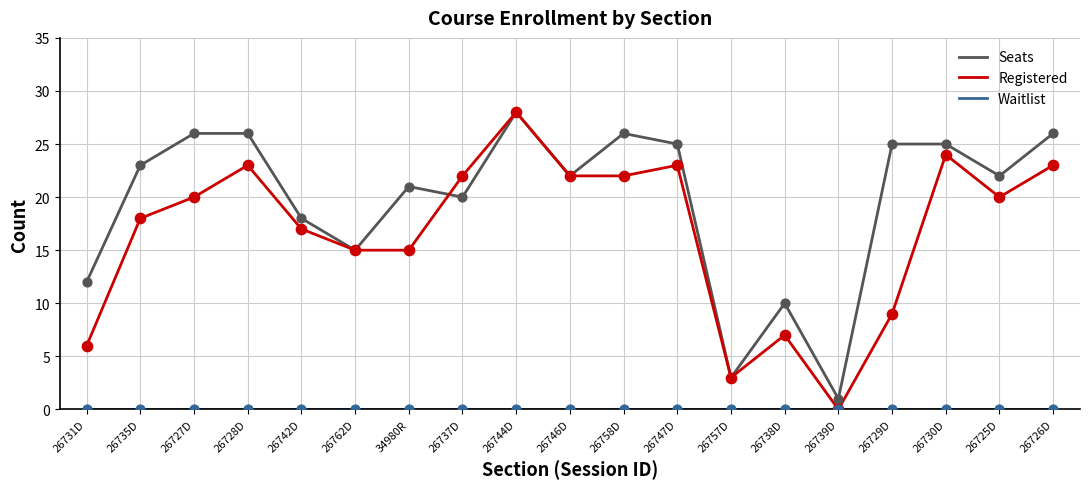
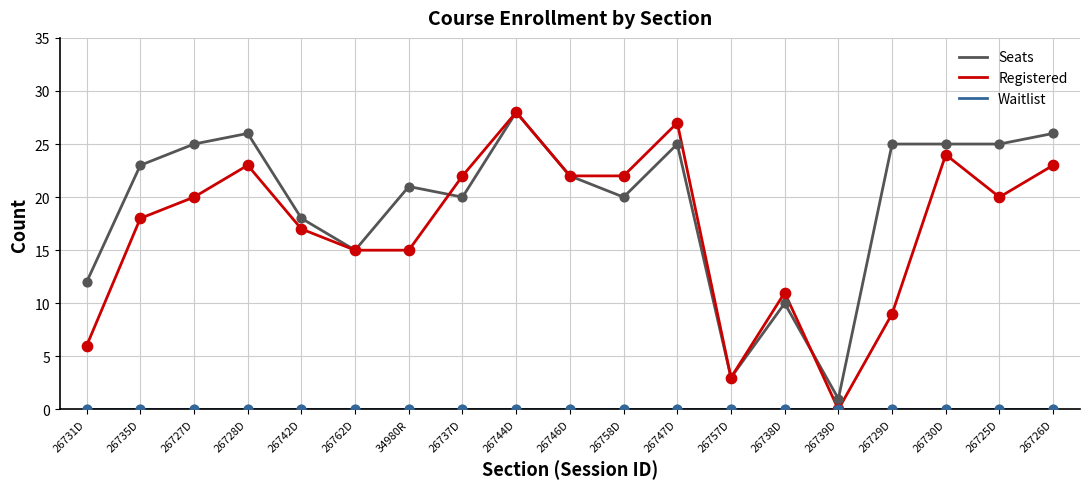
  {
    "Seats": {
      "26731D": 12,
      "26735D": 23,
-     "26727D": 26,
+     "26727D": 25,
      "26728D": 26,
      "26742D": 18,
      "34980R": 21,
      "26737D": 20,
-     "26758D": 26,
+     "26758D": 20,
      "26747D": 25,
      "26738D": 10,
      "26739D": 1,
      "26729D": 25,
      "26730D": 25,
-     "26725D": 22,
+     "26725D": 25,
      "26726D": 26
    },
    "Registered": {
      "26731D": 6,
      "26735D": 18,
      "26727D": 20,
      "26728D": 23,
      "26742D": 17,
      "34980R": 15,
      "26737D": 22,
      "26758D": 22,
-     "26747D": 23,
-     "26738D": 7,
+     "26747D": 27,
+     "26738D": 11,
      "26729D": 9,
      "26730D": 24,
      "26725D": 20,
      "26726D": 23
    },
    "Waitlist": {
      "26731D": 0,
      "26735D": 0,
      "26727D": 0,
      "26728D": 0,
      "26742D": 0,
      "26762D": 0,
      "34980R": 0,
      "26737D": 0,
      "26744D": 0,
      "26746D": 0,
      "26758D": 0,
      "26747D": 0,
      "26757D": 0,
      "26738D": 0,
      "26729D": 0,
      "26730D": 0,
      "26725D": 0,
      "26726D": 0
    }
  }
